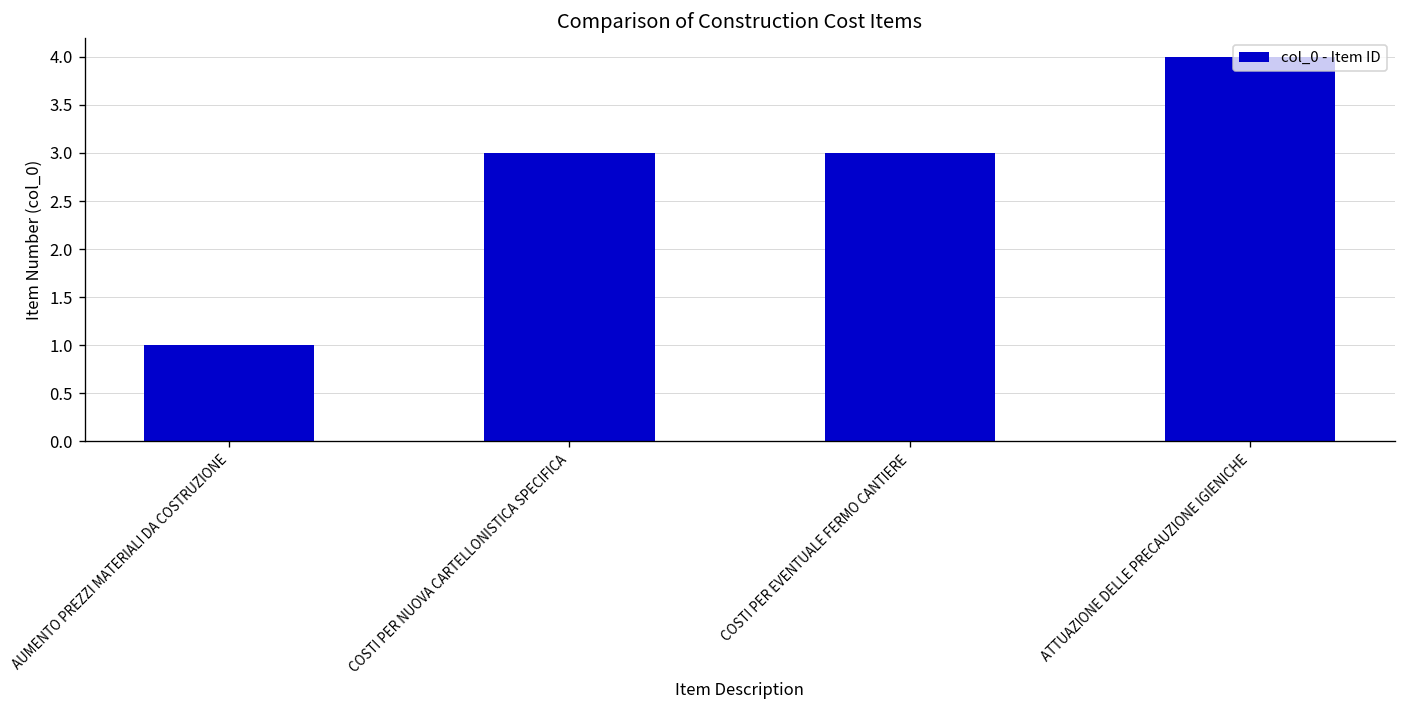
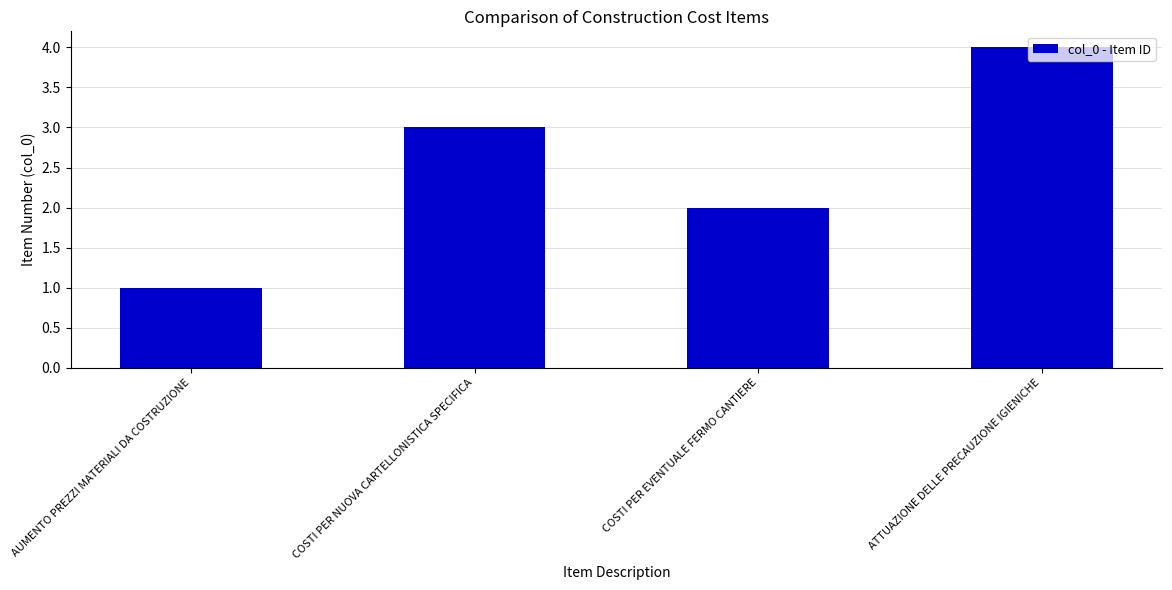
  {
    "AUMENTO PREZZI MATERIALI DA COSTRUZIONE": 1,
    "COSTI PER NUOVA CARTELLONISTICA SPECIFICA": 3,
-   "COSTI PER EVENTUALE FERMO CANTIERE": 3
+   "COSTI PER EVENTUALE FERMO CANTIERE": 2
  }
